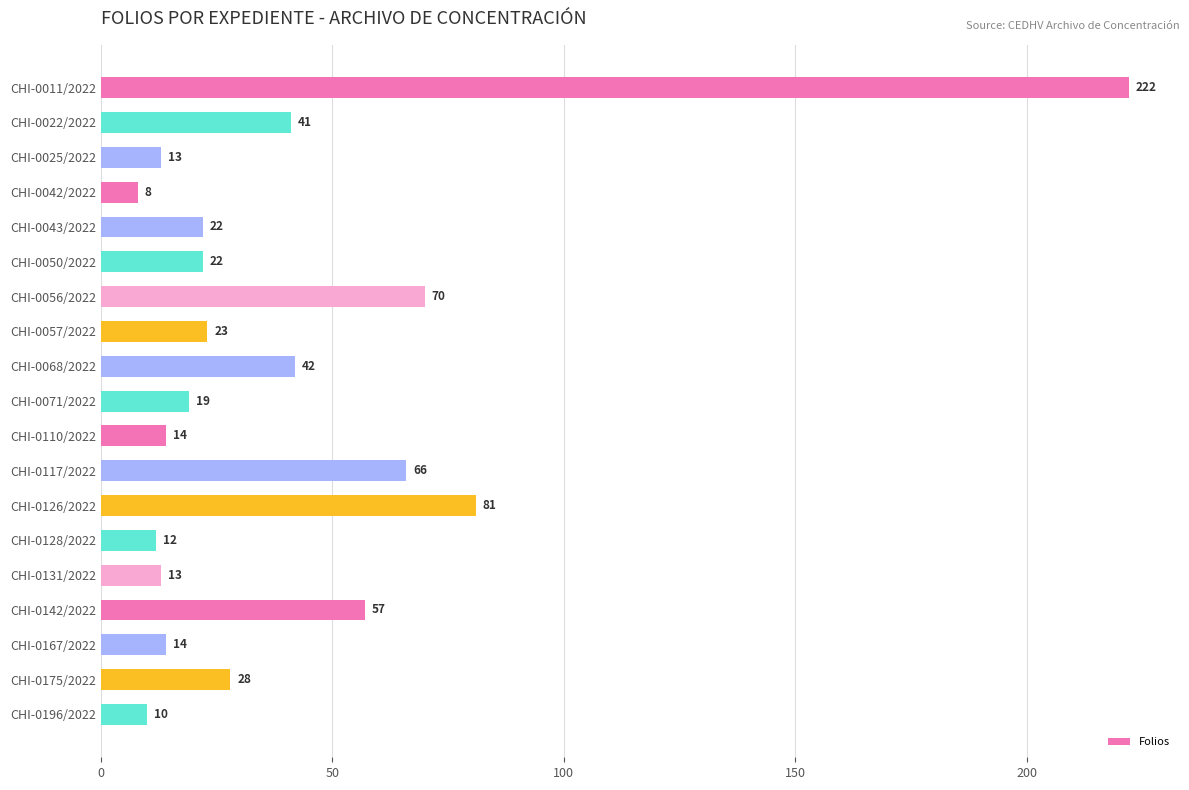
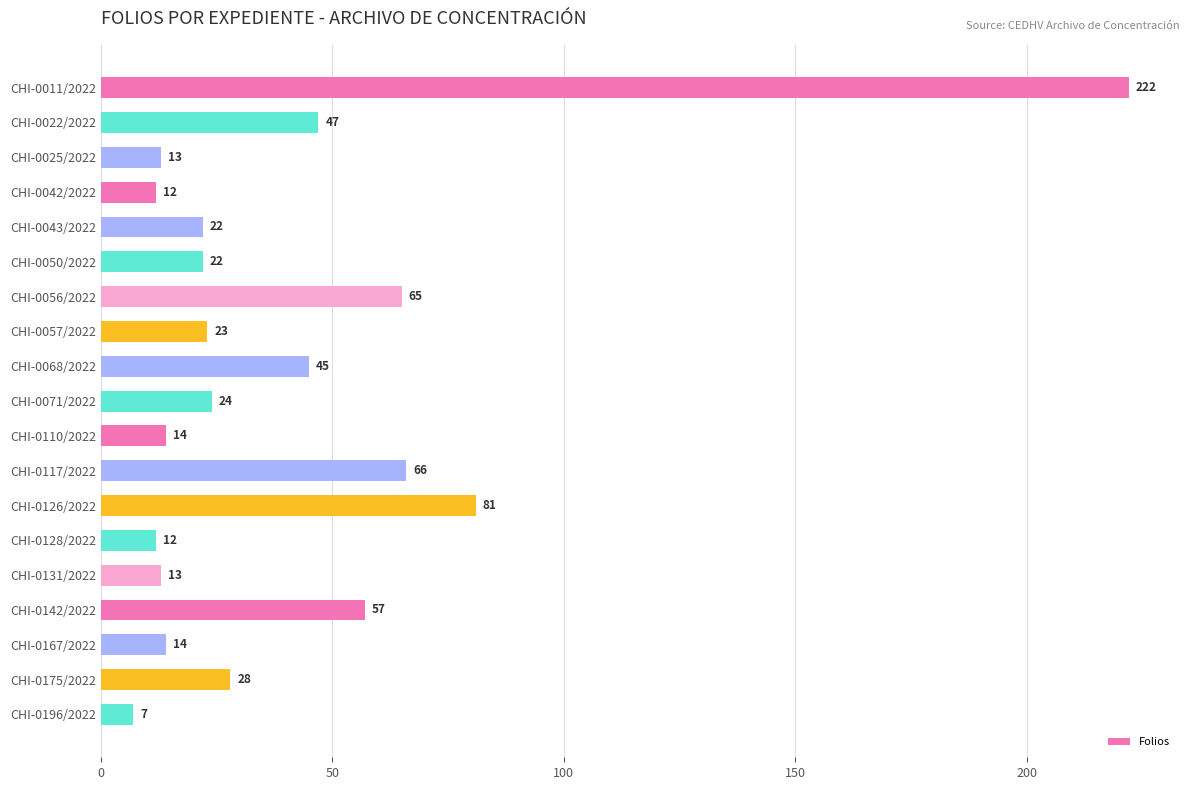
  {
    "CHI-0011/2022": 222,
-   "CHI-0022/2022": 41,
+   "CHI-0022/2022": 47,
    "CHI-0025/2022": 13,
-   "CHI-0042/2022": 8,
+   "CHI-0042/2022": 12,
    "CHI-0043/2022": 22,
    "CHI-0050/2022": 22,
-   "CHI-0056/2022": 70,
+   "CHI-0056/2022": 65,
    "CHI-0057/2022": 23,
-   "CHI-0068/2022": 42,
-   "CHI-0071/2022": 19,
+   "CHI-0068/2022": 45,
+   "CHI-0071/2022": 24,
    "CHI-0110/2022": 14,
    "CHI-0117/2022": 66,
    "CHI-0126/2022": 81,
    "CHI-0128/2022": 12,
    "CHI-0131/2022": 13,
    "CHI-0142/2022": 57,
    "CHI-0167/2022": 14,
    "CHI-0175/2022": 28,
-   "CHI-0196/2022": 10
+   "CHI-0196/2022": 7
  }
